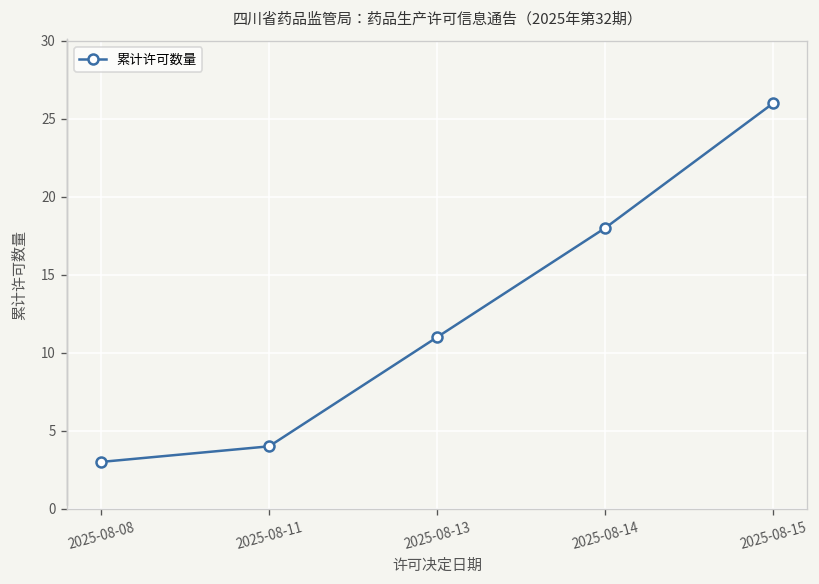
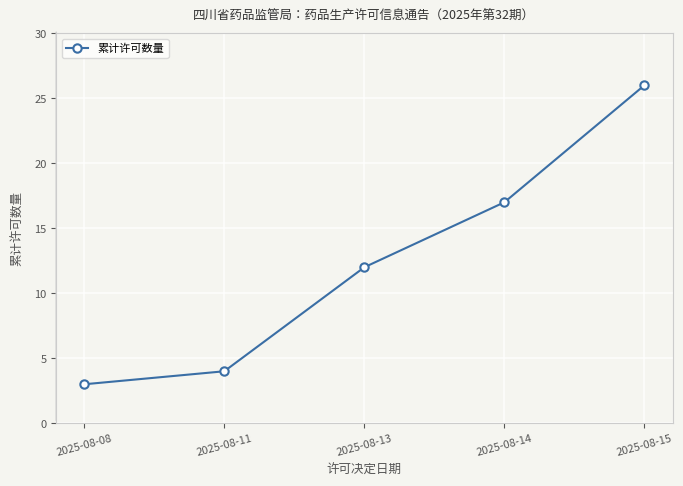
  {
    "2025-08-08": 3,
    "2025-08-11": 4,
-   "2025-08-13": 11,
-   "2025-08-14": 18,
+   "2025-08-13": 12,
+   "2025-08-14": 17,
    "2025-08-15": 26
  }
